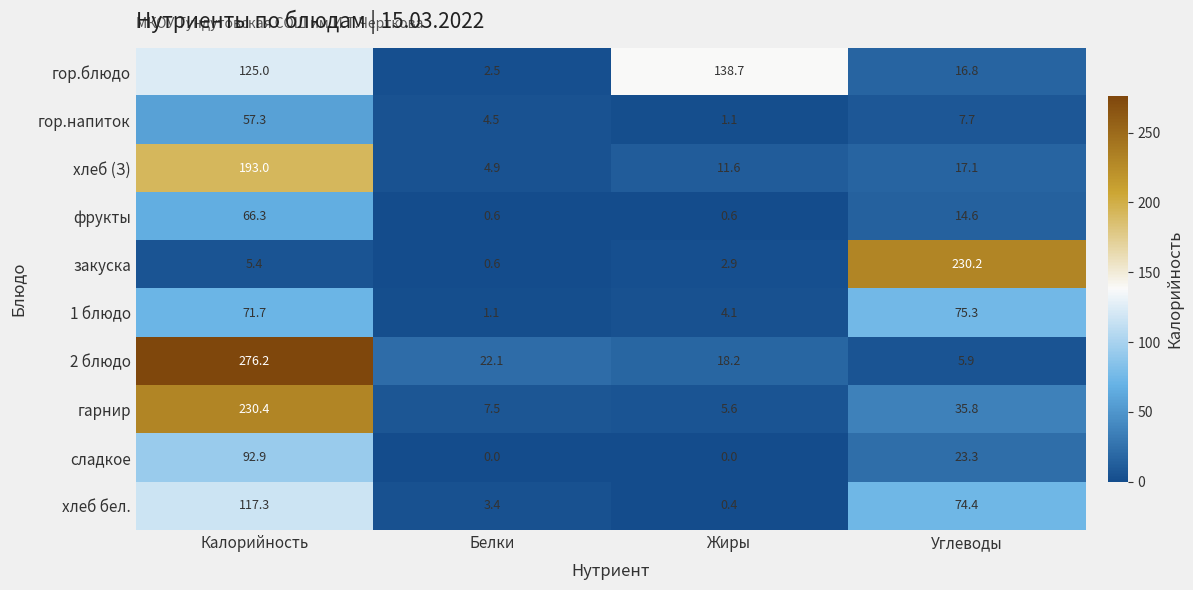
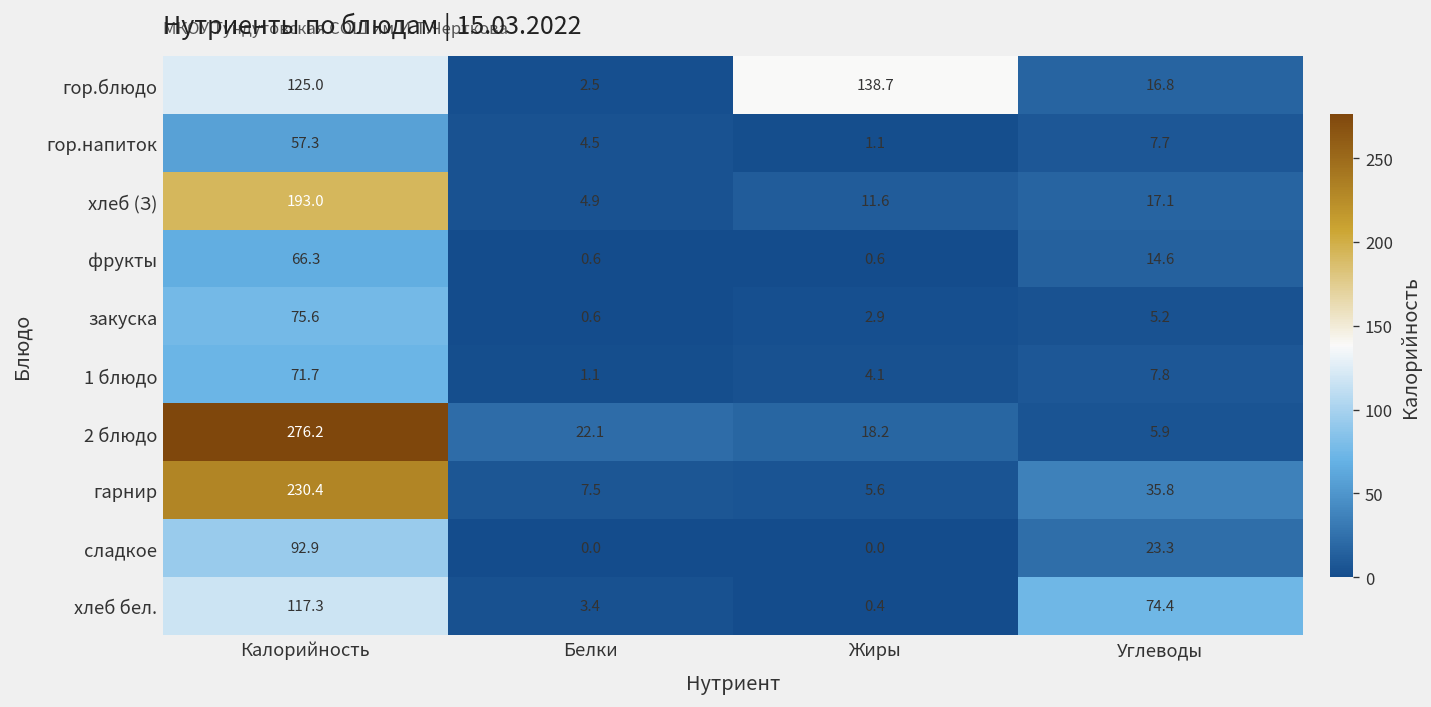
  {
    "гор.блюдо": {
      "Калорийность": 125.0,
      "Белки": 2.5,
      "Жиры": 138.7,
      "Углеводы": 16.8
    },
    "гор.напиток": {
      "Калорийность": 57.3,
      "Белки": 4.5,
      "Жиры": 1.1,
      "Углеводы": 7.7
    },
    "хлеб (З)": {
      "Калорийность": 193.0,
      "Белки": 4.9,
      "Жиры": 11.6,
      "Углеводы": 17.1
    },
    "фрукты": {
      "Калорийность": 66.3,
      "Белки": 0.6,
      "Жиры": 0.6,
      "Углеводы": 14.6
    },
    "закуска": {
-     "Калорийность": 5.4,
+     "Калорийность": 75.6,
      "Белки": 0.6,
      "Жиры": 2.9,
-     "Углеводы": 230.2
+     "Углеводы": 5.2
    },
    "1 блюдо": {
      "Калорийность": 71.7,
      "Белки": 1.1,
      "Жиры": 4.1,
-     "Углеводы": 75.3
+     "Углеводы": 7.8
    },
    "2 блюдо": {
      "Калорийность": 276.2,
      "Белки": 22.1,
      "Жиры": 18.2,
      "Углеводы": 5.9
    },
    "гарнир": {
      "Калорийность": 230.4,
      "Белки": 7.5,
      "Жиры": 5.6,
      "Углеводы": 35.8
    },
    "сладкое": {
      "Калорийность": 92.9,
      "Белки": 0.0,
      "Жиры": 0.0,
      "Углеводы": 23.3
    },
    "хлеб бел.": {
      "Калорийность": 117.3,
      "Белки": 3.4,
      "Жиры": 0.4,
      "Углеводы": 74.4
    }
  }
